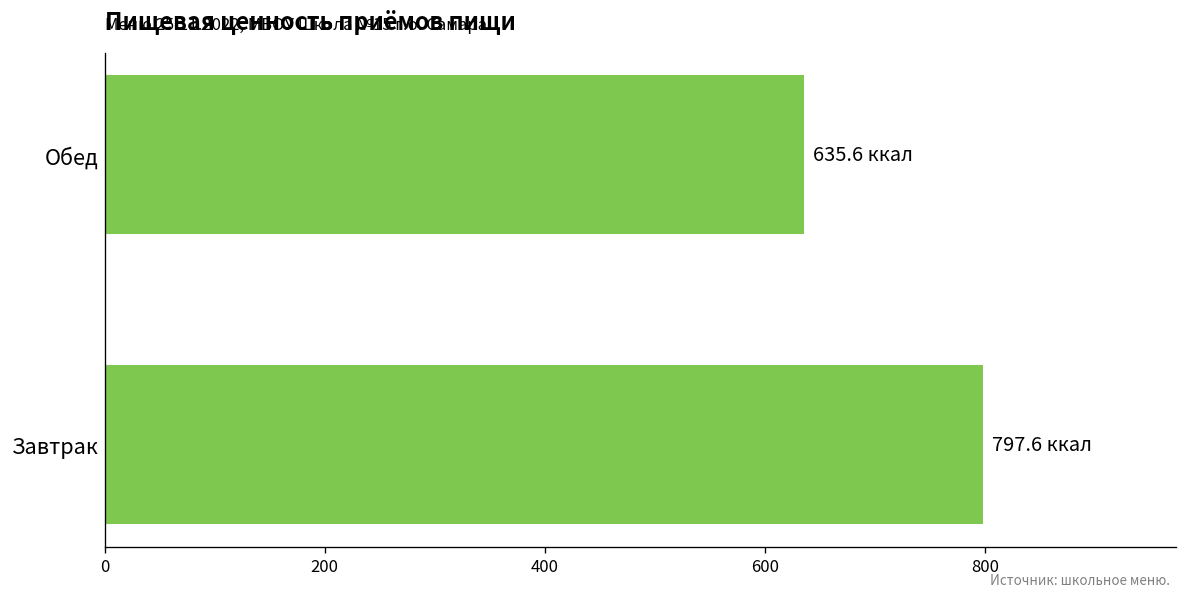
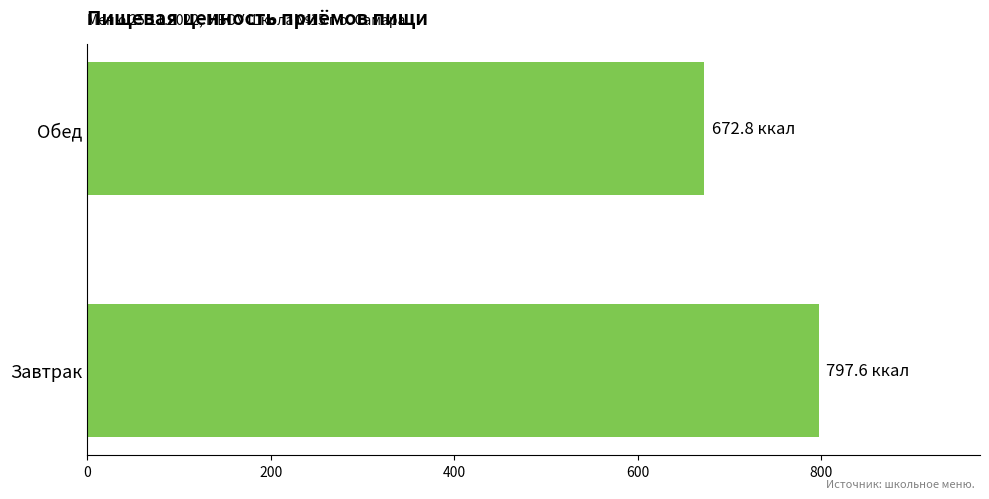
  {
-   "Обед": 635.6,
+   "Обед": 672.8,
    "Завтрак": 797.6
  }
